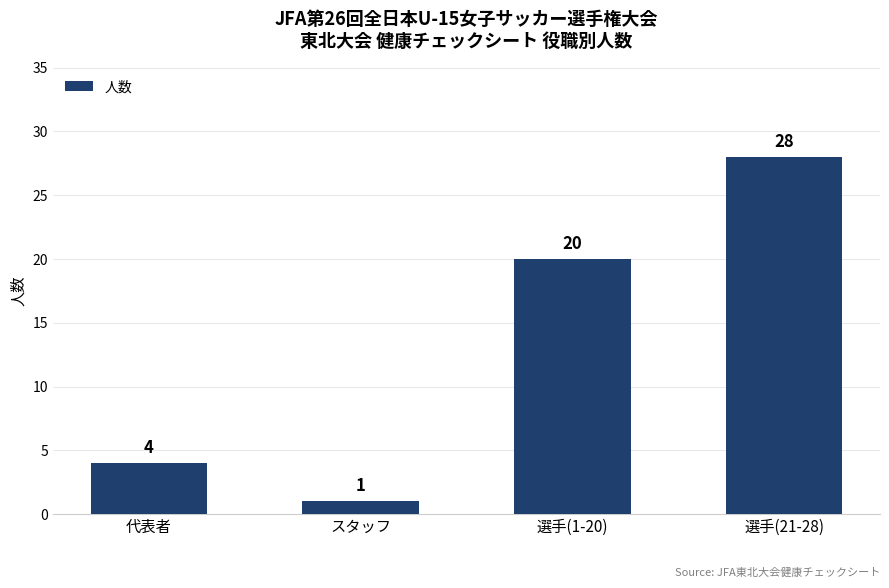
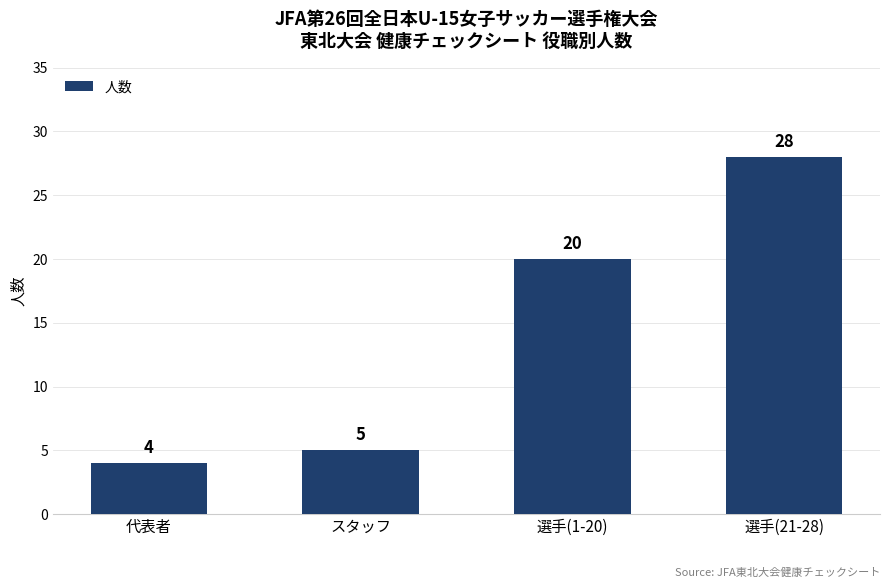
  {
    "代表者": 4,
-   "スタッフ": 1,
+   "スタッフ": 5,
    "選手(1-20)": 20,
    "選手(21-28)": 28
  }
